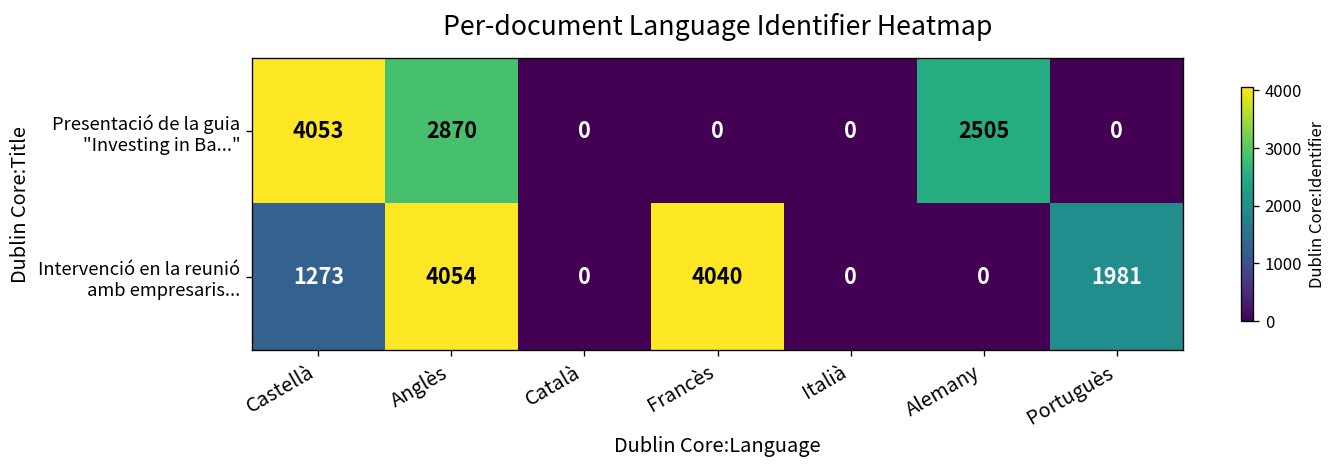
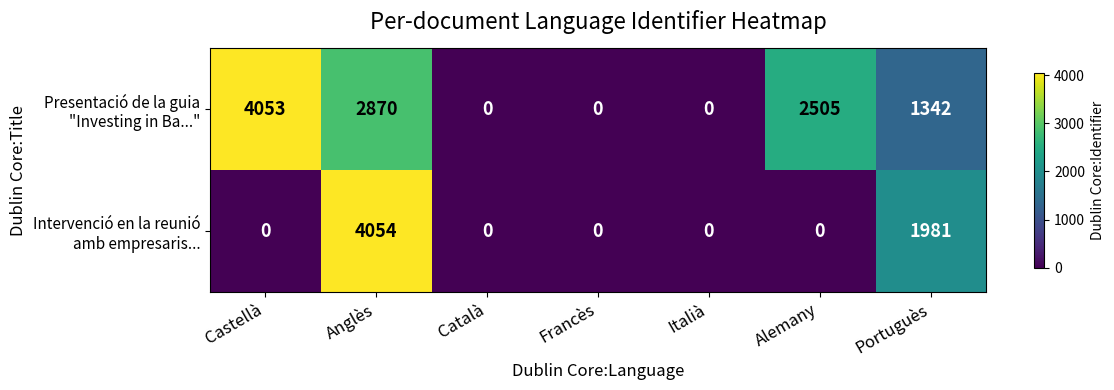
  {
    "Presentació de la guia \"Investing in Ba...\"": {
      "Castellà": 4053,
      "Anglès": 2870,
      "Català": 0,
      "Francès": 0,
      "Italià": 0,
      "Alemany": 2505,
-     "Portuguès": 0
+     "Portuguès": 1342
    },
    "Intervenció en la reunió amb empresaris...": {
-     "Castellà": 1273,
+     "Castellà": 0,
      "Anglès": 4054,
      "Català": 0,
-     "Francès": 4040,
+     "Francès": 0,
      "Italià": 0,
      "Alemany": 0,
      "Portuguès": 1981
    }
  }
